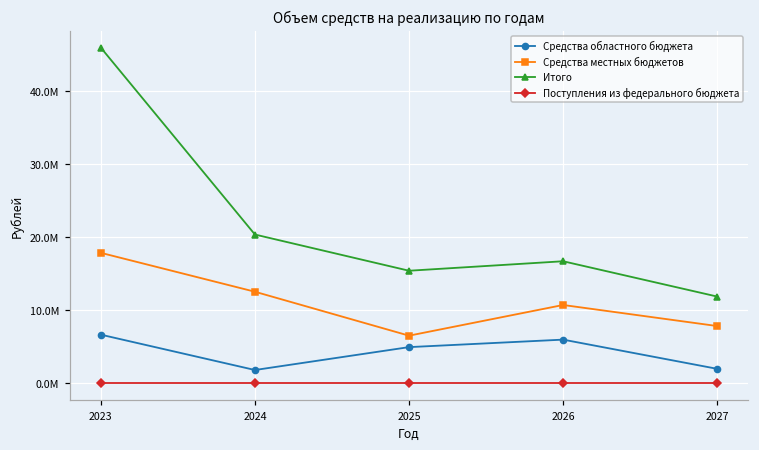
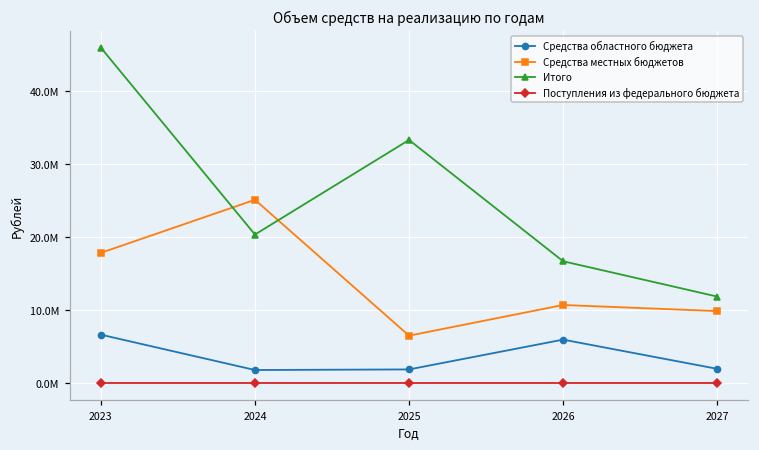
  {
    "Средства областного бюджета": {
      "2023": 7000000,
      "2024": 2000000,
-     "2025": 5000000,
+     "2025": 2000000,
      "2026": 6000000,
      "2027": 2000000
    },
    "Средства местных бюджетов": {
      "2023": 18000000,
-     "2024": 13000000,
+     "2024": 25000000,
      "2025": 7000000,
      "2026": 11000000,
-     "2027": 8000000
+     "2027": 10000000
    },
    "Итого": {
      "2023": 46000000,
      "2024": 20000000,
-     "2025": 15000000,
+     "2025": 33000000,
      "2026": 17000000,
      "2027": 12000000
    },
    "Поступления из федерального бюджета": {
      "2023": 0,
      "2024": 0,
      "2025": 0,
      "2026": 0,
      "2027": 0
    }
  }
